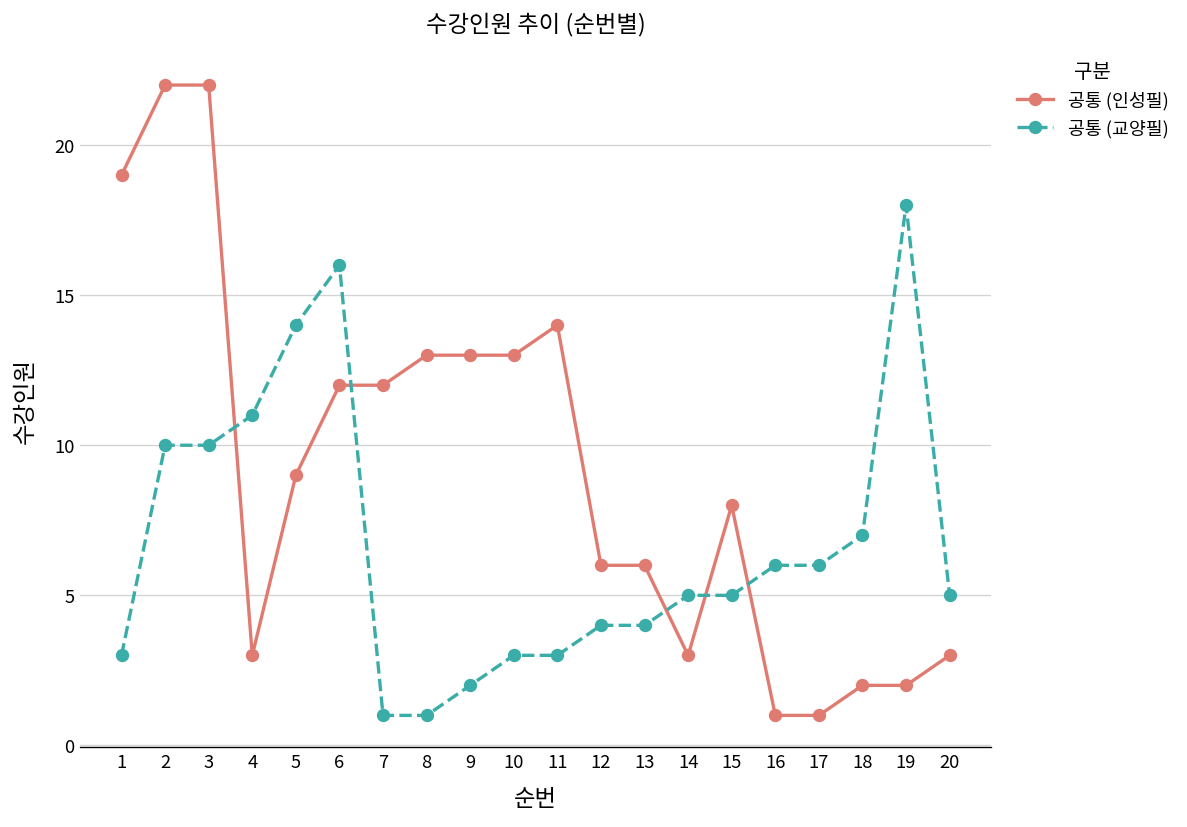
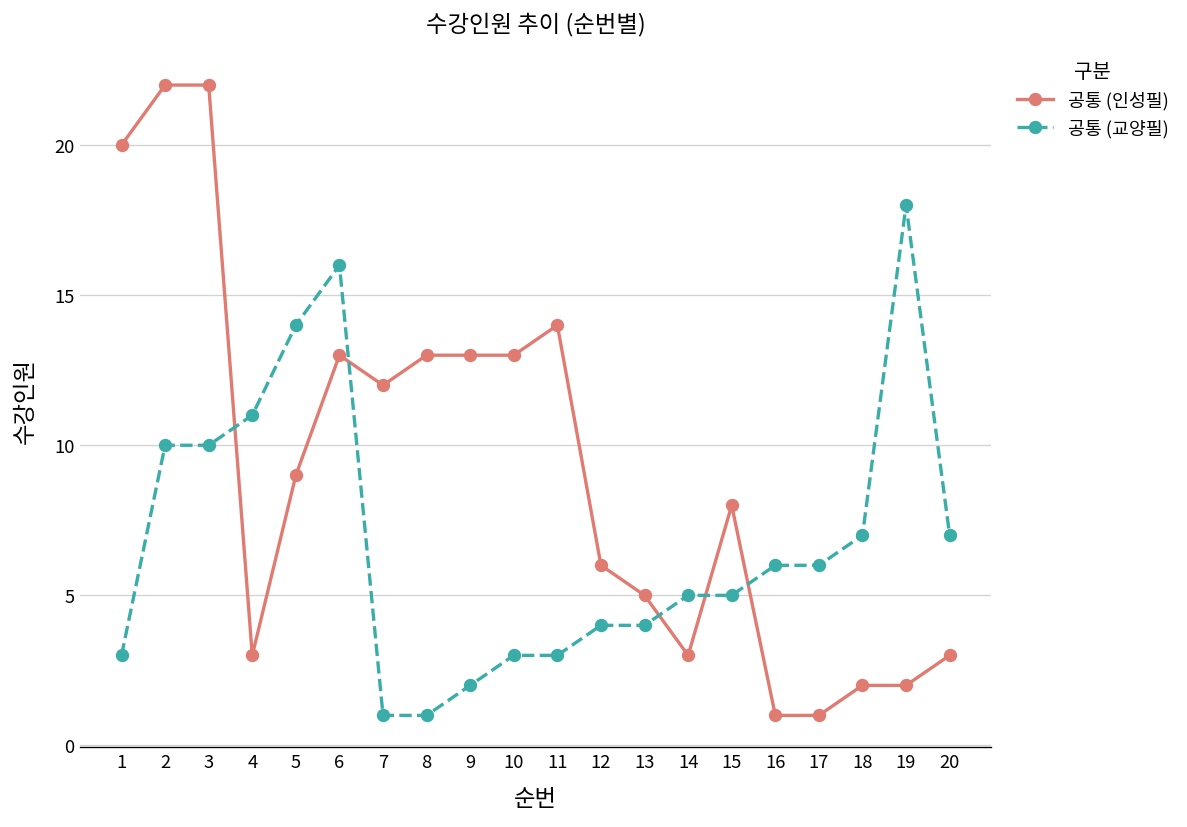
  {
    "공통 (인성필)": {
-     "1": 19,
+     "1": 20,
      "2": 22,
      "3": 22,
      "4": 3,
      "5": 9,
-     "6": 12,
+     "6": 13,
      "7": 12,
      "8": 13,
      "9": 13,
      "10": 13,
      "11": 14,
      "12": 6,
-     "13": 6,
+     "13": 5,
      "14": 3,
      "15": 8,
      "16": 1,
      "17": 1,
      "18": 2,
      "19": 2,
      "20": 3
    },
    "공통 (교양필)": {
      "1": 3,
      "2": 10,
      "3": 10,
      "4": 11,
      "5": 14,
      "6": 16,
      "7": 1,
      "8": 1,
      "9": 2,
      "10": 3,
      "11": 3,
      "12": 4,
      "13": 4,
      "14": 5,
      "15": 5,
      "16": 6,
      "17": 6,
      "18": 7,
      "19": 18,
-     "20": 5
+     "20": 7
    }
  }
